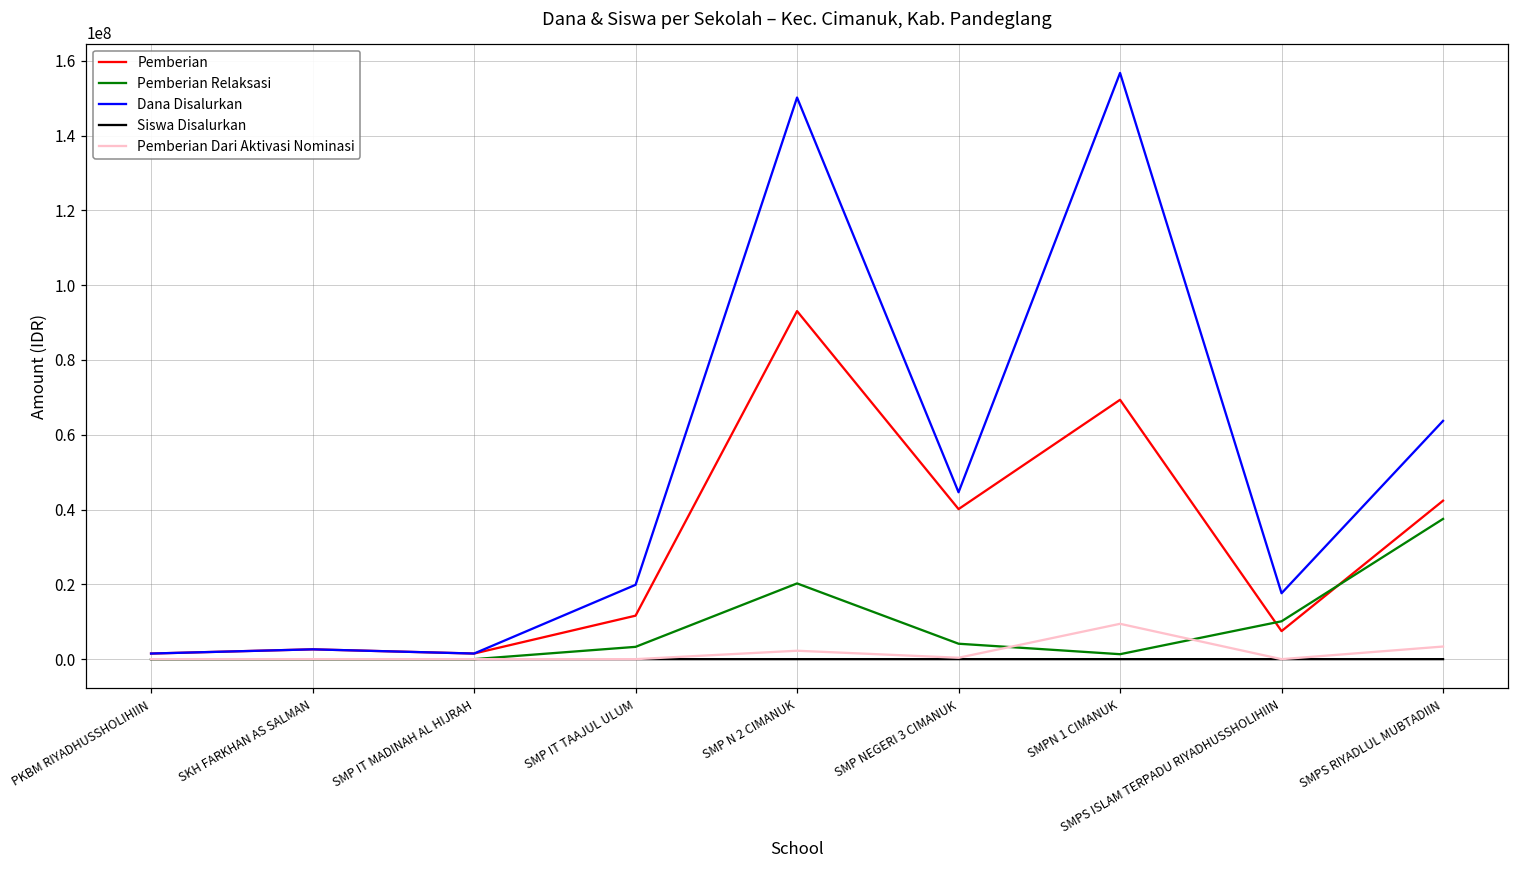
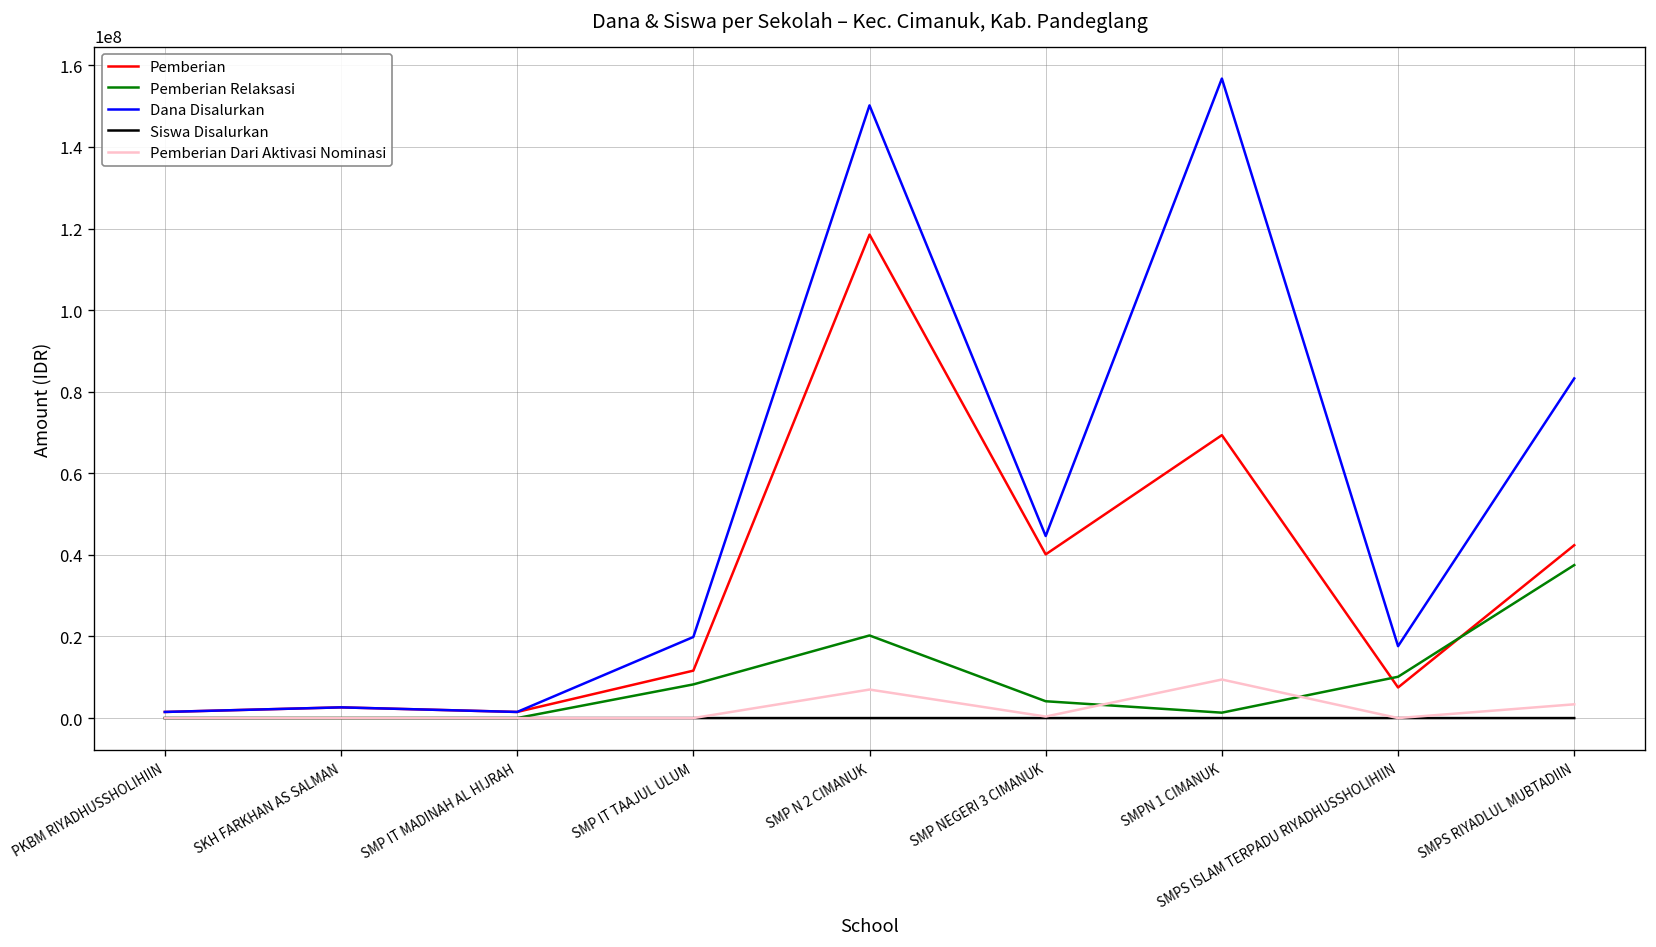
  {
    "Pemberian": {
      "SMP IT TAAJUL ULUM": 12000000,
-     "SMP N 2 CIMANUK": 93000000,
+     "SMP N 2 CIMANUK": 119000000,
      "SMP NEGERI 3 CIMANUK": 40000000,
      "SMPN 1 CIMANUK": 69000000,
      "SMPS ISLAM TERPADU RIYADHUSSHOLIHIIN": 8000000,
      "SMPS RIYADLUL MUBTADIIN": 42000000
    },
    "Pemberian Relaksasi": {
-     "SMP IT TAAJUL ULUM": 3000000,
+     "SMP IT TAAJUL ULUM": 8000000,
      "SMP N 2 CIMANUK": 20000000,
      "SMP NEGERI 3 CIMANUK": 4000000,
      "SMPN 1 CIMANUK": 1000000,
      "SMPS ISLAM TERPADU RIYADHUSSHOLIHIIN": 10000000,
      "SMPS RIYADLUL MUBTADIIN": 38000000
    },
    "Dana Disalurkan": {
      "SMP IT TAAJUL ULUM": 20000000,
      "SMP N 2 CIMANUK": 150000000,
      "SMP NEGERI 3 CIMANUK": 45000000,
      "SMPN 1 CIMANUK": 157000000,
      "SMPS ISLAM TERPADU RIYADHUSSHOLIHIIN": 18000000,
-     "SMPS RIYADLUL MUBTADIIN": 64000000
+     "SMPS RIYADLUL MUBTADIIN": 83000000
    },
    "Siswa Disalurkan": {
      "SMP N 2 CIMANUK": 0,
      "SMPN 1 CIMANUK": 0,
      "SMPS RIYADLUL MUBTADIIN": 0
    },
    "Pemberian Dari Aktivasi Nominasi": {
-     "SMP N 2 CIMANUK": 2000000,
+     "SMP N 2 CIMANUK": 7000000,
      "SMPN 1 CIMANUK": 9000000,
      "SMPS RIYADLUL MUBTADIIN": 3000000
    }
  }
